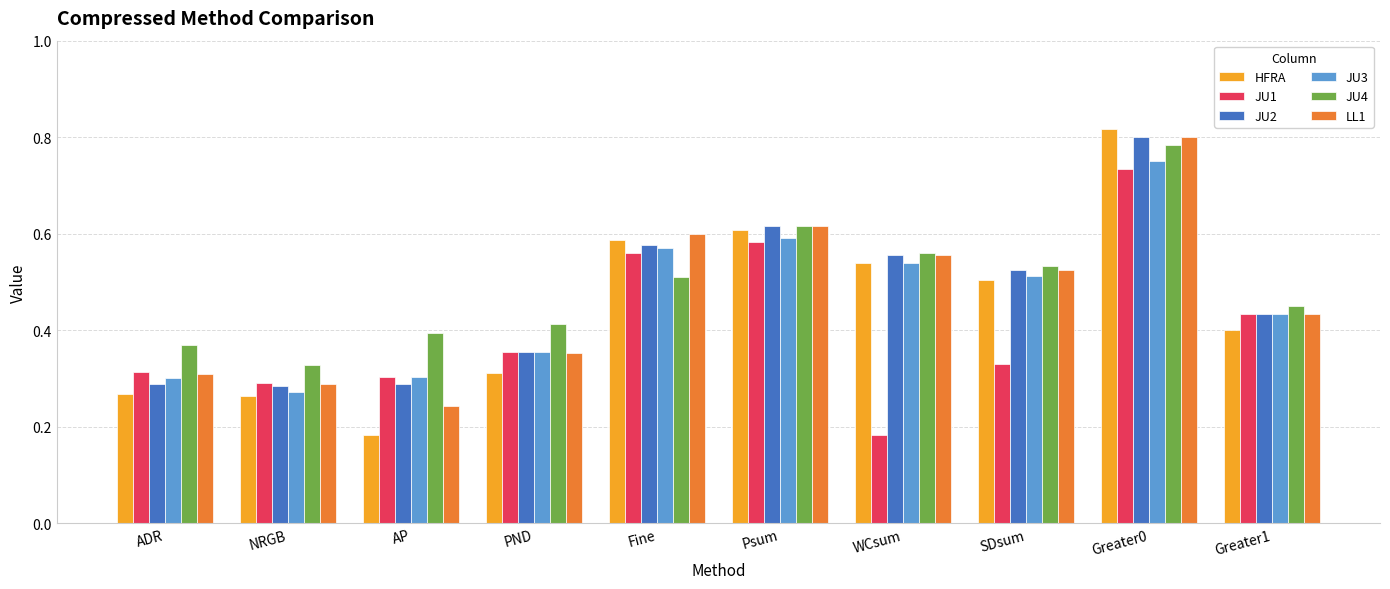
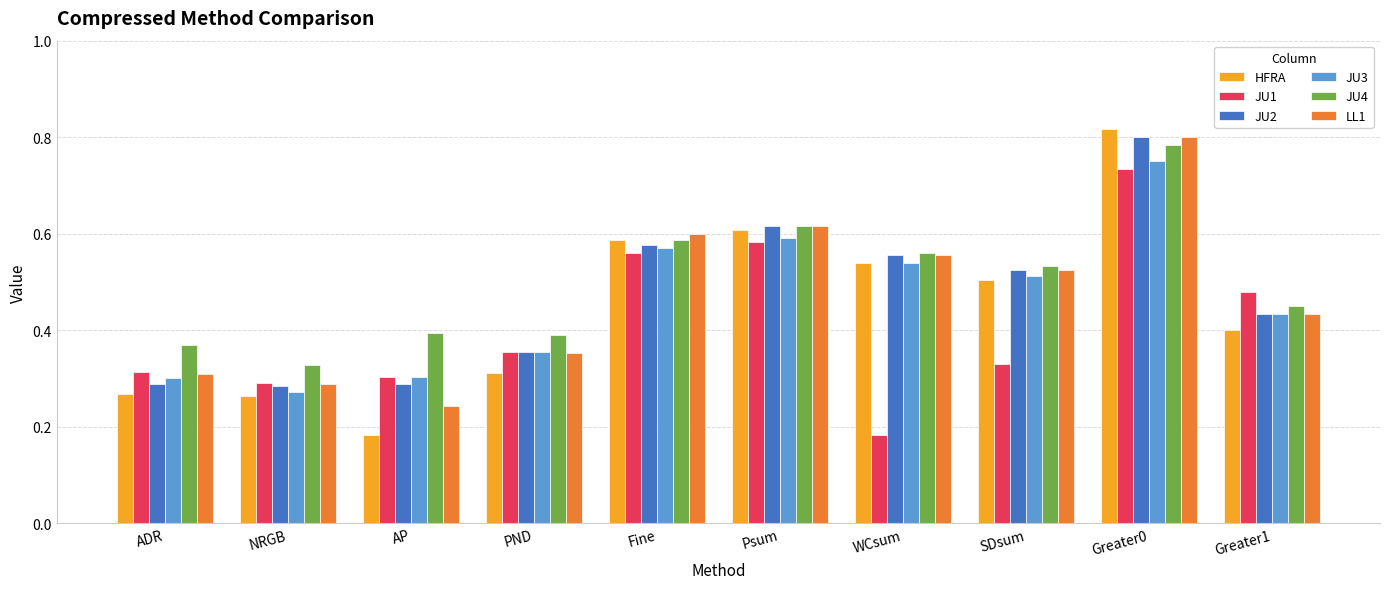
  {
    "JU1": {
      "ADR": 0.31,
      "NRGB": 0.29,
      "AP": 0.30,
      "PND": 0.36,
      "Fine": 0.56,
      "Psum": 0.58,
      "WCsum": 0.18,
      "SDsum": 0.33,
      "Greater0": 0.73,
-     "Greater1": 0.43
+     "Greater1": 0.48
    },
    "JU4": {
      "ADR": 0.37,
      "NRGB": 0.33,
      "AP": 0.39,
-     "PND": 0.41,
-     "Fine": 0.51,
+     "PND": 0.39,
+     "Fine": 0.59,
      "Psum": 0.62,
      "WCsum": 0.56,
      "SDsum": 0.53,
      "Greater0": 0.78,
      "Greater1": 0.45
    }
  }
